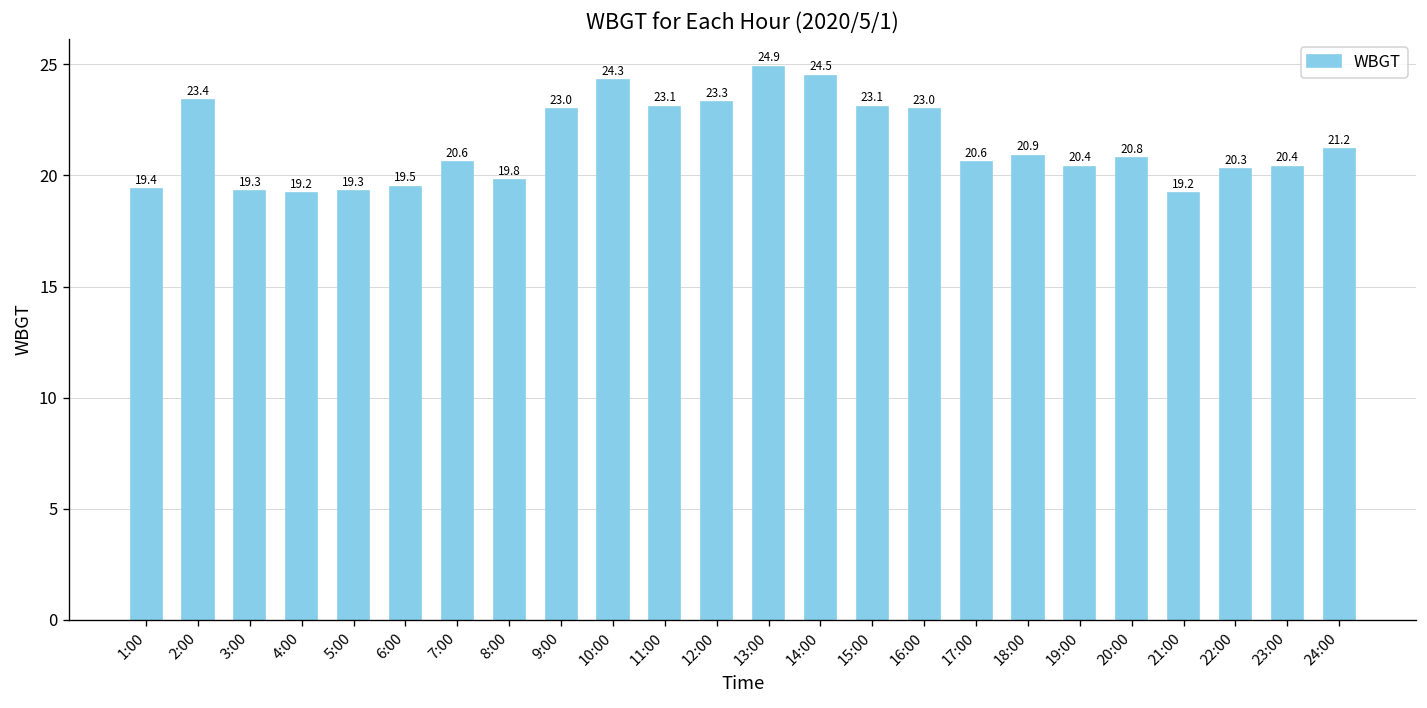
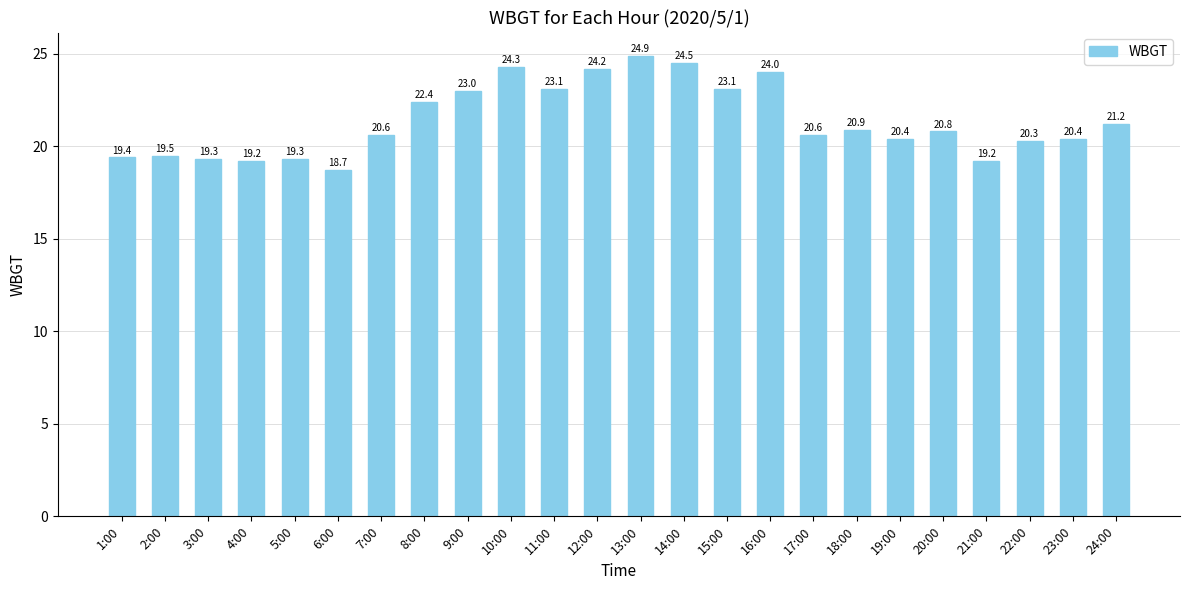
  {
    "1:00": 19.4,
-   "2:00": 23.4,
+   "2:00": 19.5,
    "3:00": 19.3,
    "4:00": 19.2,
    "5:00": 19.3,
-   "6:00": 19.5,
+   "6:00": 18.7,
    "7:00": 20.6,
-   "8:00": 19.8,
+   "8:00": 22.4,
    "9:00": 23.0,
    "10:00": 24.3,
    "11:00": 23.1,
-   "12:00": 23.3,
+   "12:00": 24.2,
    "13:00": 24.9,
    "14:00": 24.5,
    "15:00": 23.1,
-   "16:00": 23.0,
+   "16:00": 24.0,
    "17:00": 20.6,
    "18:00": 20.9,
    "19:00": 20.4,
    "20:00": 20.8,
    "21:00": 19.2,
    "22:00": 20.3,
    "23:00": 20.4,
    "24:00": 21.2
  }
